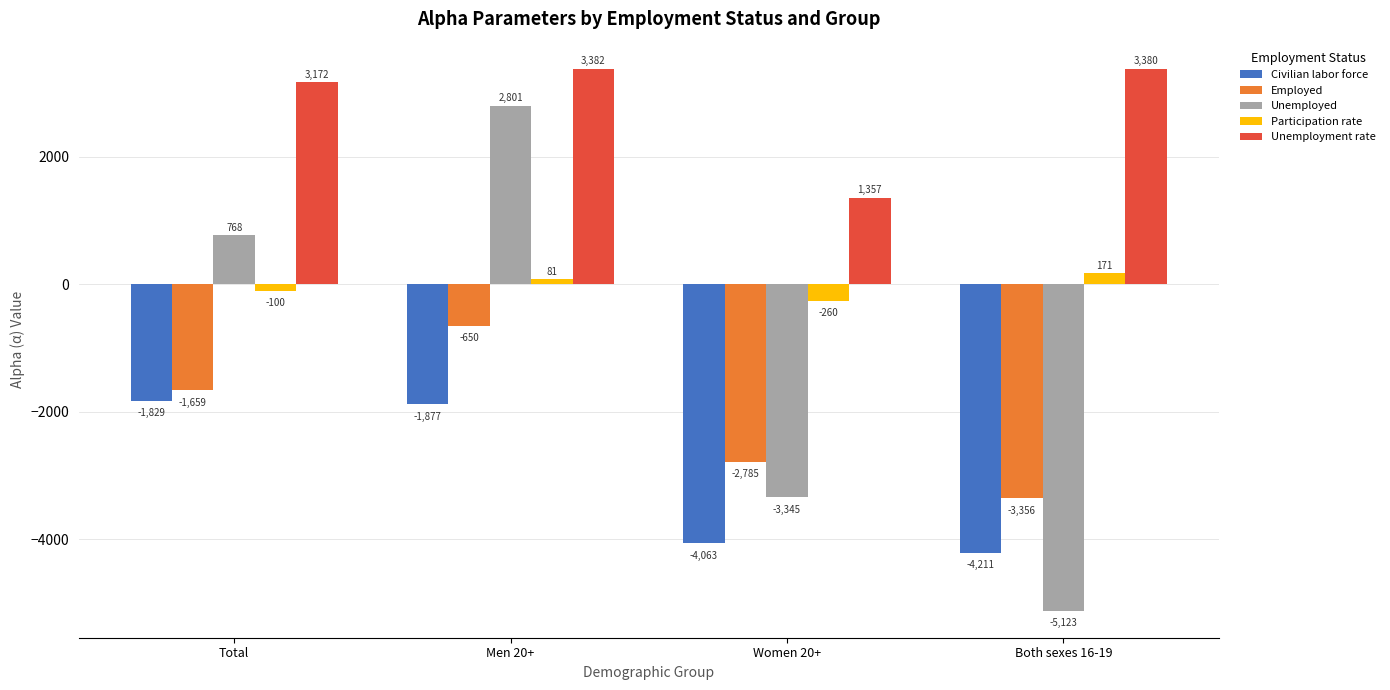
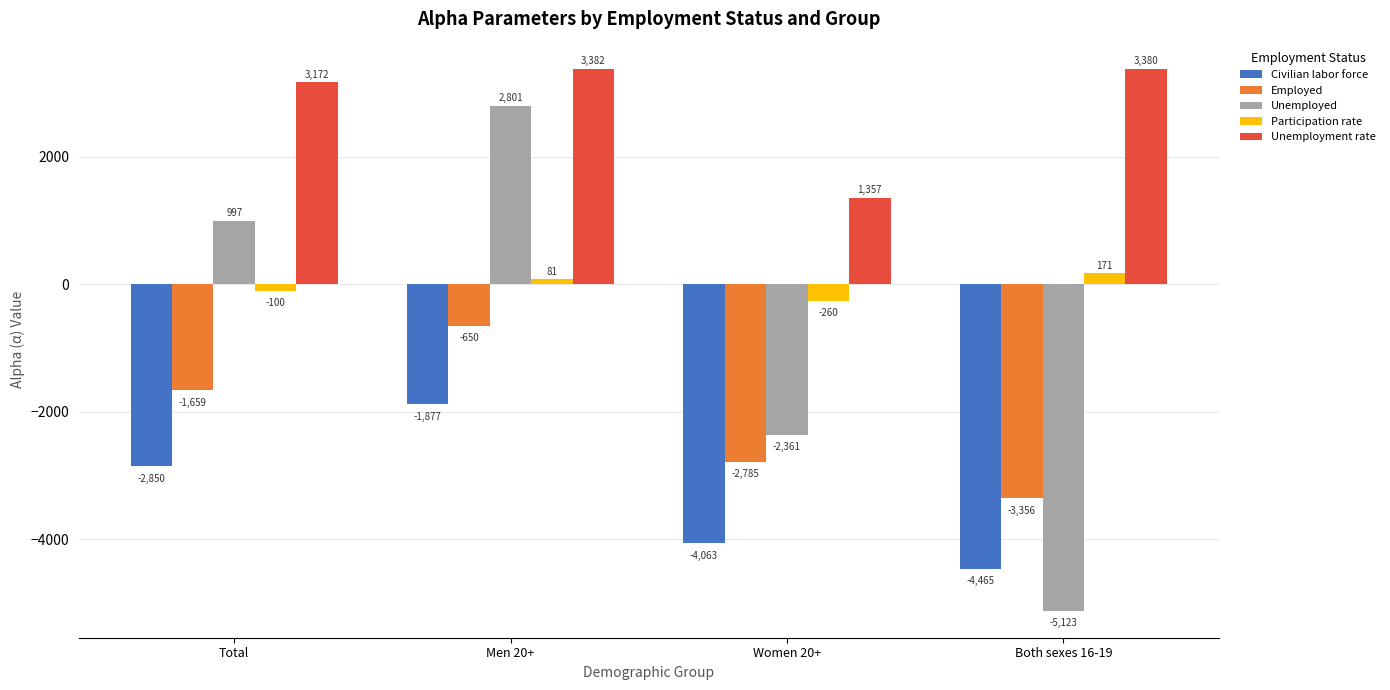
  {
    "Civilian labor force": {
-     "Total": "-1,829",
+     "Total": "-2,850",
      "Men 20+": "-1,877",
      "Women 20+": "-4,063",
-     "Both sexes 16-19": "-4,211"
+     "Both sexes 16-19": "-4,465"
    },
    "Unemployed": {
-     "Total": "768",
+     "Total": "997",
      "Men 20+": "2,801",
-     "Women 20+": "-3,345",
+     "Women 20+": "-2,361",
      "Both sexes 16-19": "-5,123"
    },
    "Participation rate": {
      "Total": "-100",
      "Men 20+": "81",
      "Women 20+": "-260",
      "Both sexes 16-19": "171"
    }
  }
